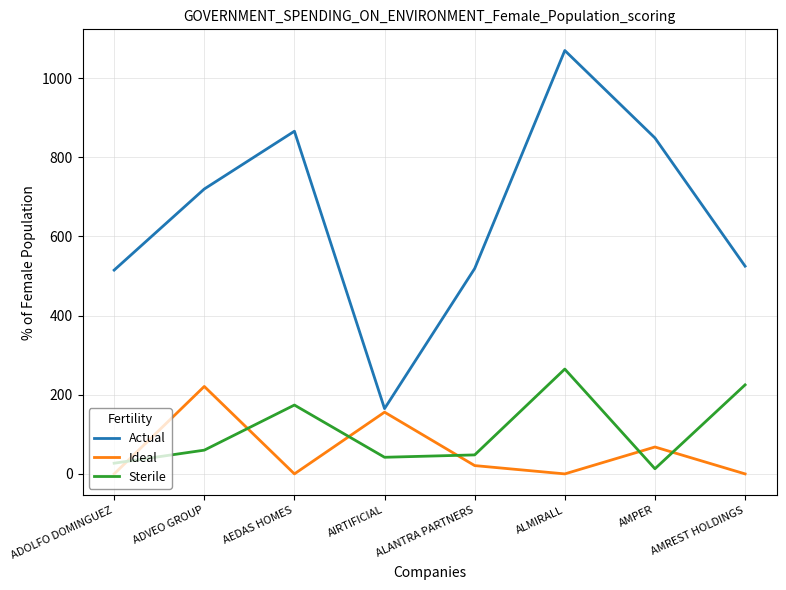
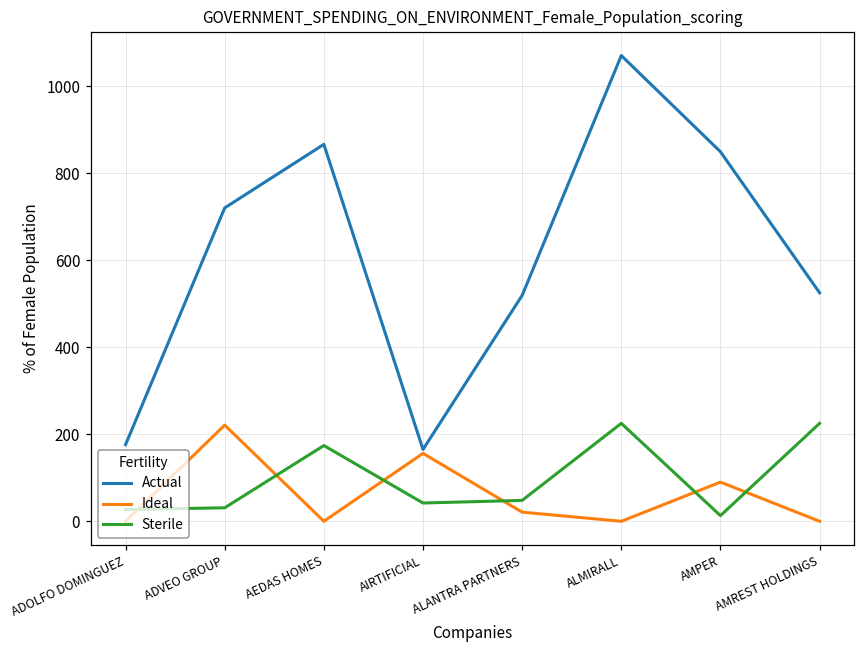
  {
    "Actual": {
-     "ADOLFO DOMINGUEZ": 520,
+     "ADOLFO DOMINGUEZ": 180,
      "ADVEO GROUP": 720,
      "AEDAS HOMES": 870,
      "AIRTIFICIAL": 170,
      "ALANTRA PARTNERS": 520,
      "ALMIRALL": 1070,
      "AMPER": 850,
      "AMREST HOLDINGS": 530
    },
    "Ideal": {
      "ADVEO GROUP": 220,
      "AEDAS HOMES": 0,
      "AIRTIFICIAL": 160,
      "ALANTRA PARTNERS": 20,
      "ALMIRALL": 0,
-     "AMPER": 70,
+     "AMPER": 90,
      "AMREST HOLDINGS": 0
    },
    "Sterile": {
-     "ADVEO GROUP": 60,
+     "ADVEO GROUP": 30,
      "AEDAS HOMES": 170,
      "AIRTIFICIAL": 40,
      "ALANTRA PARTNERS": 50,
-     "ALMIRALL": 270,
+     "ALMIRALL": 230,
      "AMPER": 10,
      "AMREST HOLDINGS": 230
    }
  }
